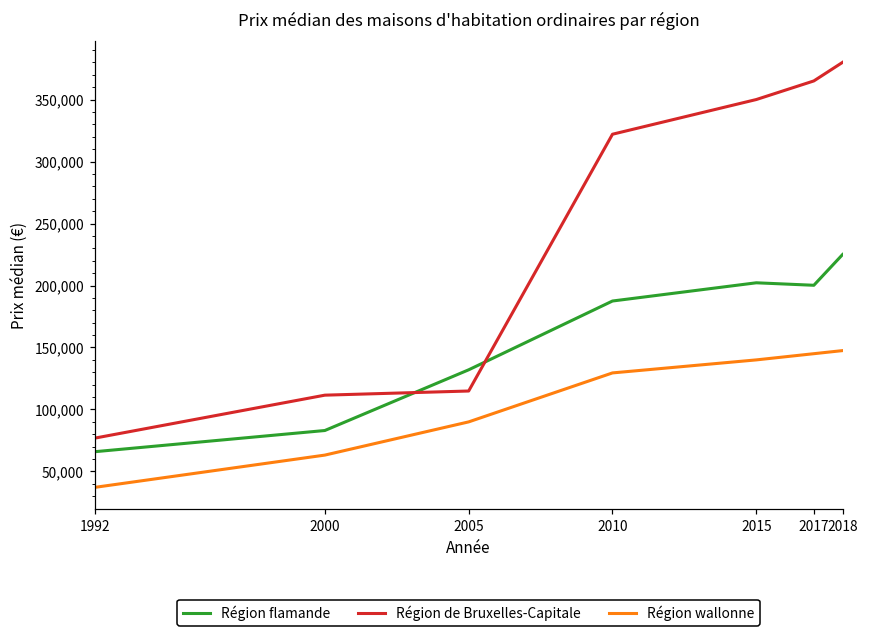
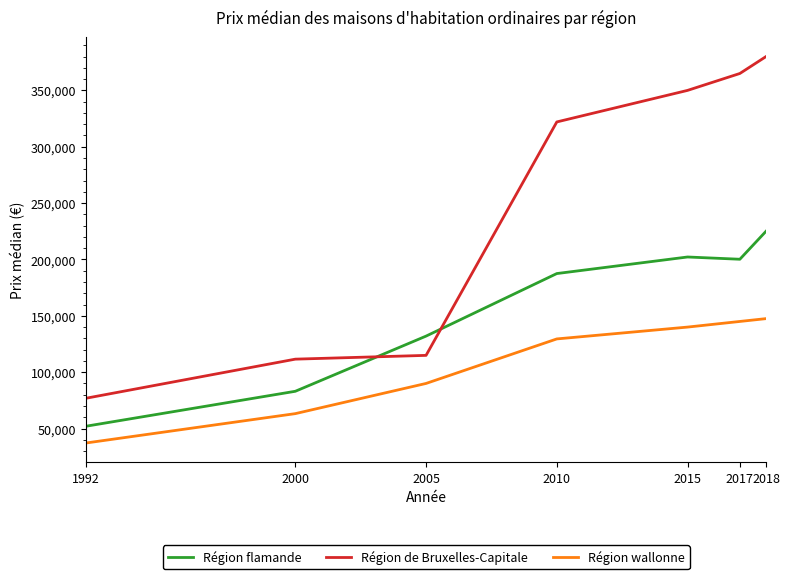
  {
    "Région flamande": {
-     "1992": "66,000",
+     "1992": "52,000",
      "2000": "83,000",
      "2005": "132,000",
      "2010": "187,000",
      "2015": "202,000",
      "2017": "200,000",
      "2018": "225,000"
    },
    "Région de Bruxelles-Capitale": {
      "1992": "77,000",
      "2000": "112,000",
      "2005": "115,000",
      "2010": "322,000",
      "2015": "350,000",
      "2017": "365,000",
      "2018": "380,000"
    },
    "Région wallonne": {
      "1992": "37,000",
      "2000": "63,000",
      "2005": "90,000",
      "2010": "130,000",
      "2015": "140,000",
      "2017": "145,000",
      "2018": "148,000"
    }
  }
